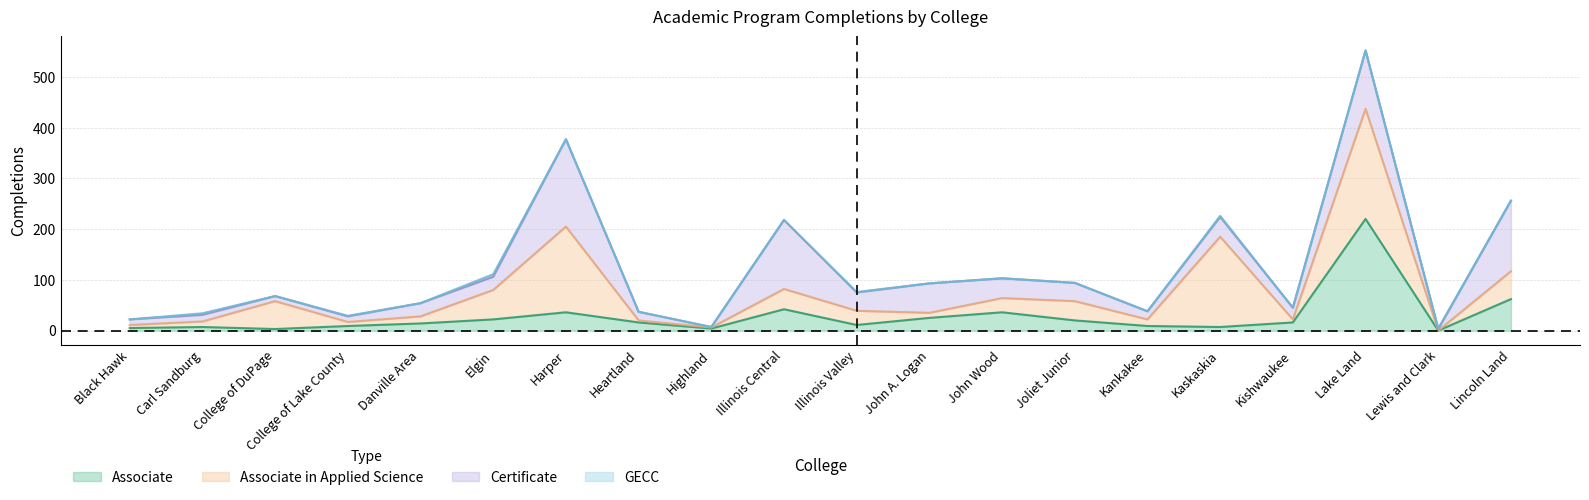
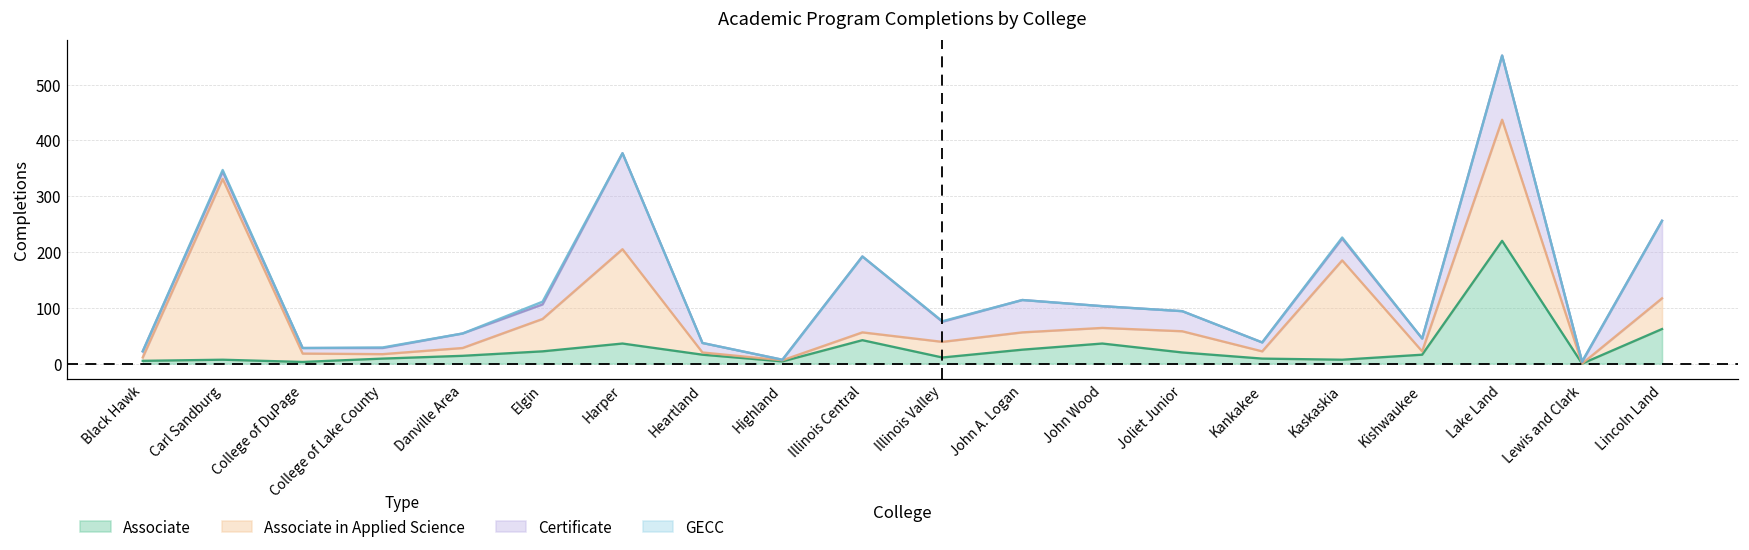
  {
    "Associate in Applied Science": {
      "Black Hawk": 10,
-     "Carl Sandburg": 10,
-     "College of DuPage": 60,
+     "Carl Sandburg": 320,
+     "College of DuPage": 20,
      "College of Lake County": 10,
      "Danville Area": 10,
      "Elgin": 60,
      "Harper": 170,
-     "Illinois Central": 40,
+     "Illinois Central": 10,
      "Illinois Valley": 30,
-     "John A. Logan": 10,
+     "John A. Logan": 30,
      "John Wood": 30,
      "Joliet Junior": 40,
      "Kankakee": 10,
      "Kaskaskia": 180,
      "Kishwaukee": 10,
      "Lake Land": 220,
      "Lincoln Land": 60
    }
  }
